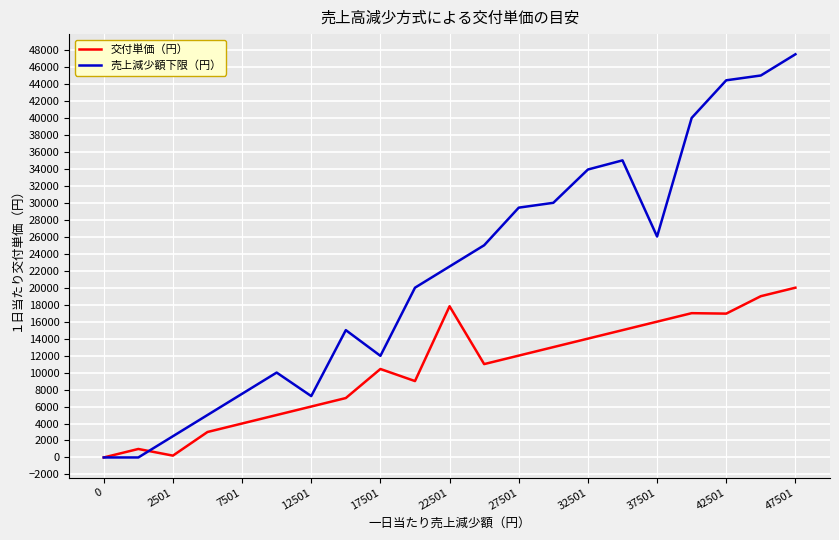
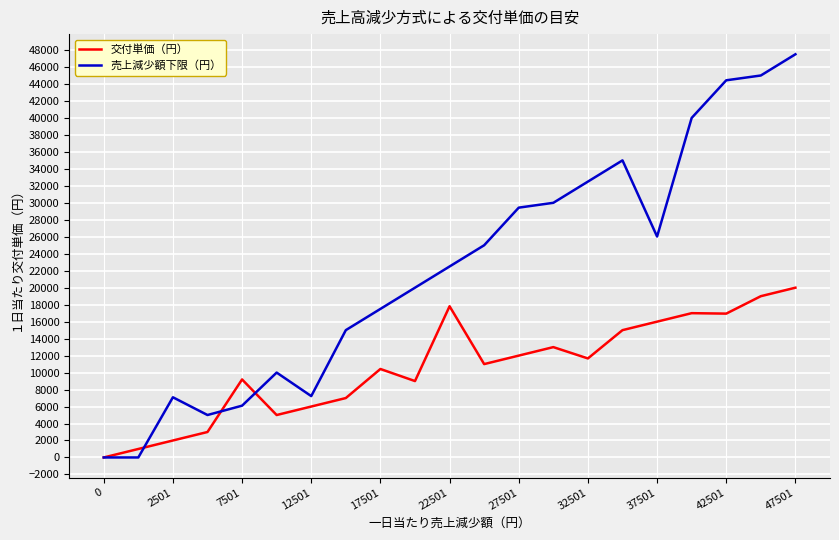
  {
    "交付単価（円）": {
-     "2501": 0,
-     "7501": 4000,
+     "2501": 2000,
+     "7501": 9000,
      "12501": 6000,
      "17501": 10000,
      "22501": 18000,
      "27501": 12000,
-     "32501": 14000,
+     "32501": 12000,
      "37501": 16000,
      "42501": 17000,
      "47501": 20000
    },
    "売上減少額下限（円）": {
-     "2501": 3000,
-     "7501": 8000,
+     "2501": 7000,
+     "7501": 6000,
      "12501": 7000,
-     "17501": 12000,
+     "17501": 18000,
      "22501": 23000,
      "27501": 29000,
-     "32501": 34000,
+     "32501": 33000,
      "37501": 26000,
      "42501": 44000,
      "47501": 48000
    }
  }
